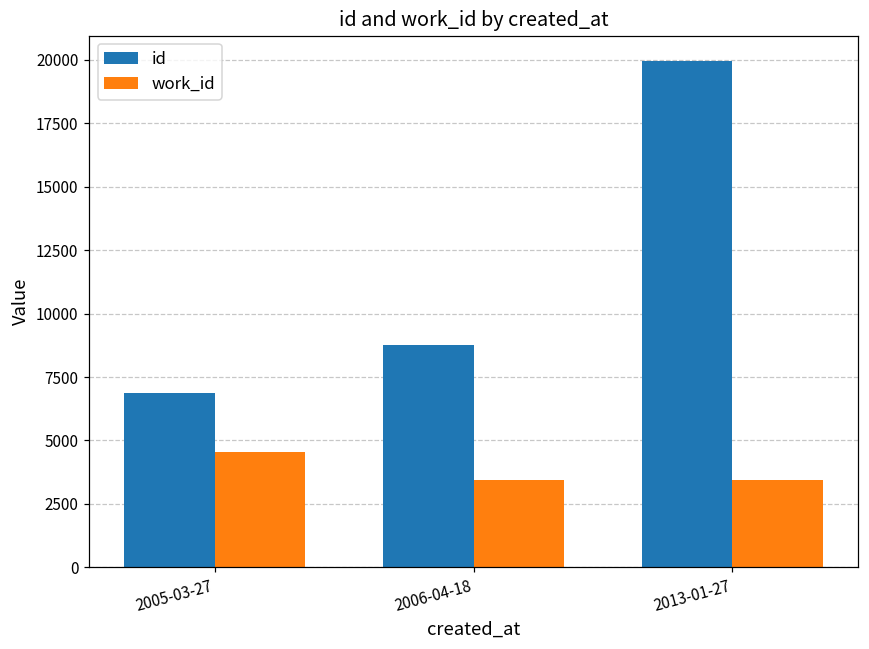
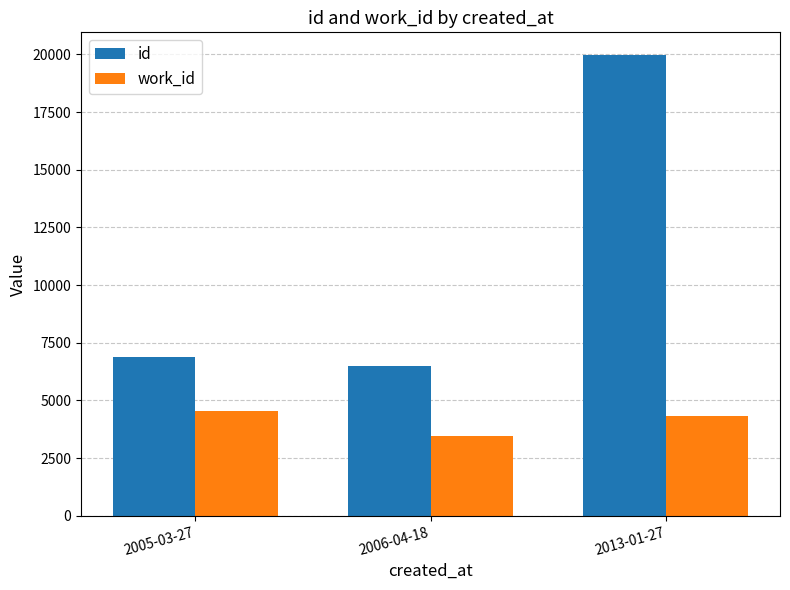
  {
    "id": {
      "2005-03-27": 6900,
-     "2006-04-18": 8800,
+     "2006-04-18": 6500,
      "2013-01-27": 20000
    },
    "work_id": {
      "2005-03-27": 4500,
      "2006-04-18": 3500,
-     "2013-01-27": 3500
+     "2013-01-27": 4300
    }
  }
